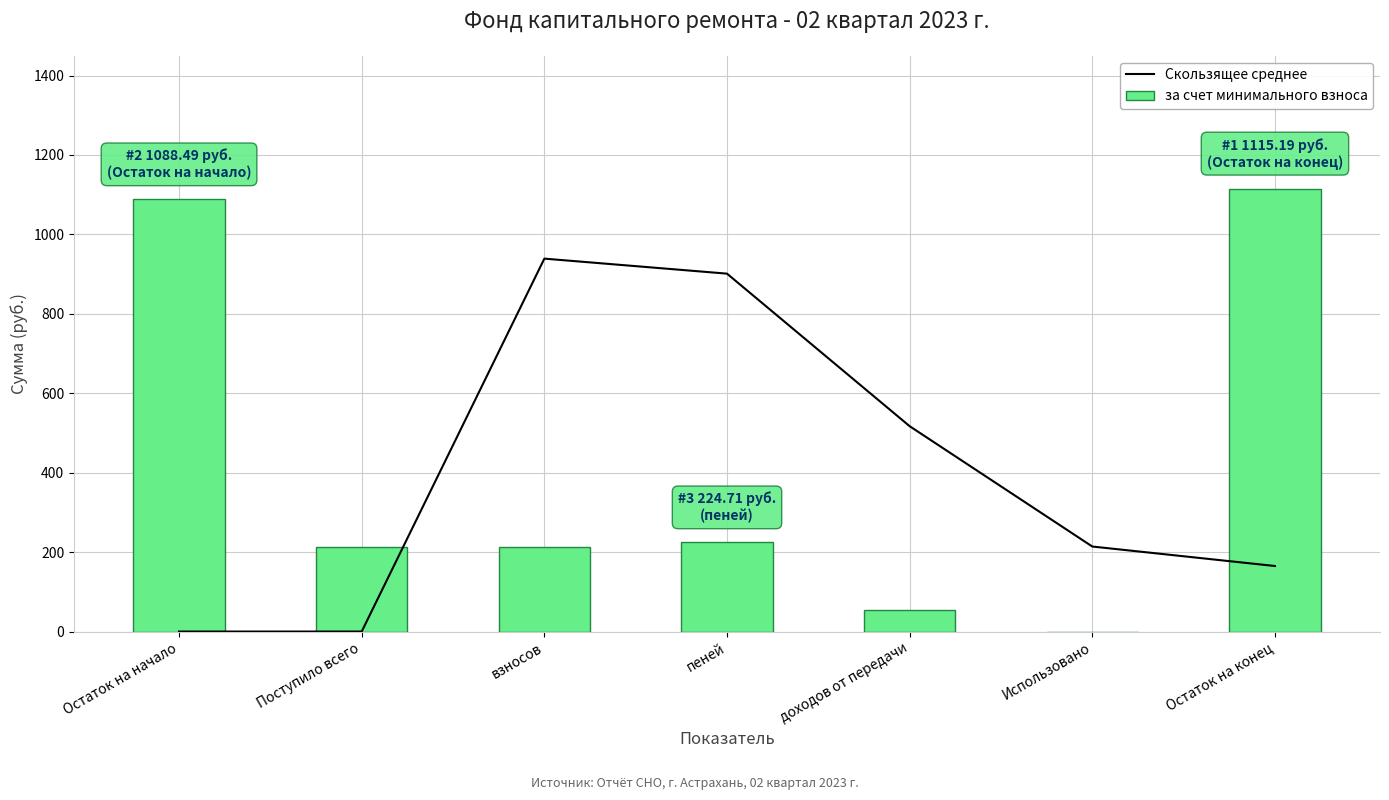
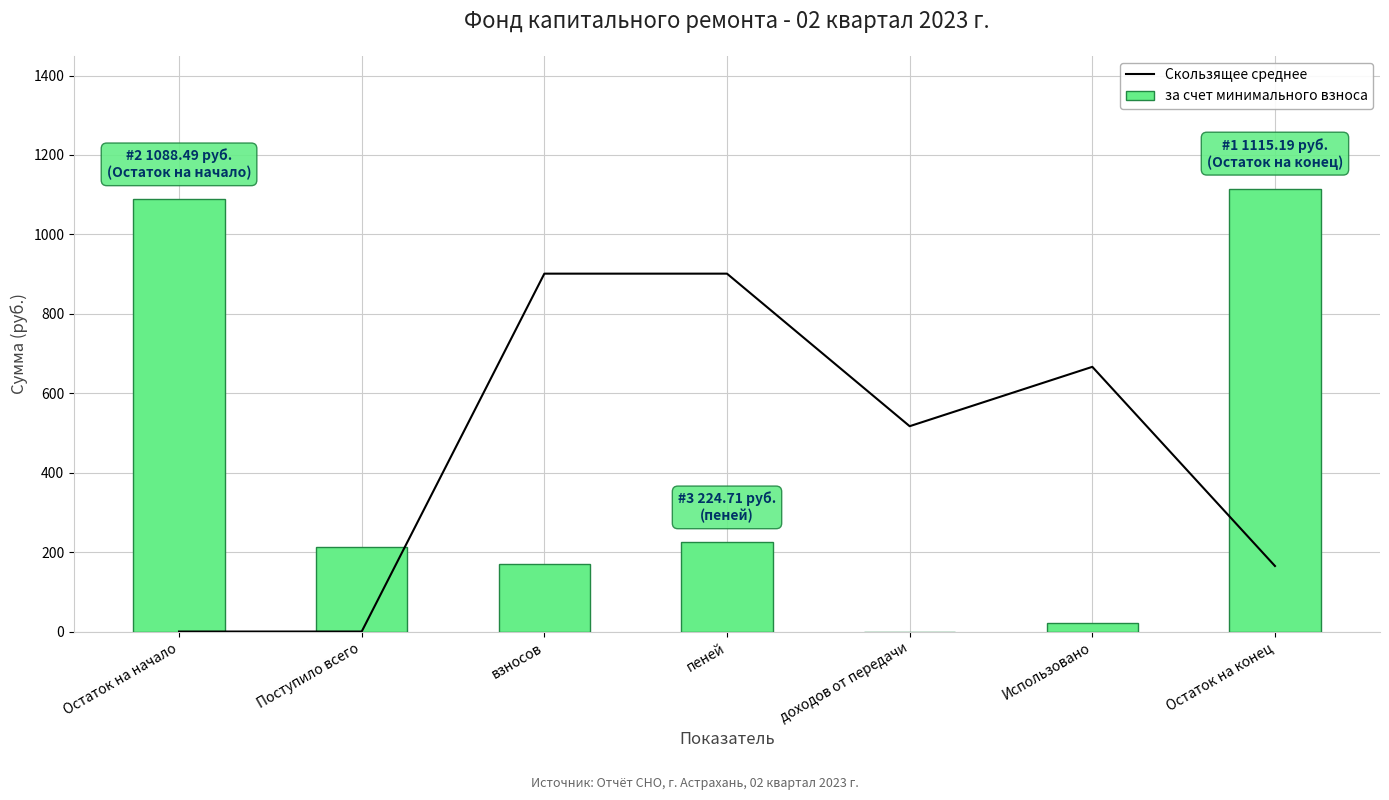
  {
    "Скользящее среднее": {
      "Остаток на начало": 0,
      "Поступило всего": 0,
-     "взносов": 940,
+     "взносов": 900,
      "пеней": 900,
      "доходов от передачи": 520,
-     "Использовано": 210,
+     "Использовано": 670,
      "Остаток на конец": 170
    },
    "за счет минимального взноса": {
      "Поступило всего": 210,
-     "взносов": 210,
-     "доходов от передачи": 50,
-     "Использовано": 0
+     "взносов": 170,
+     "доходов от передачи": 0,
+     "Использовано": 20
    }
  }
